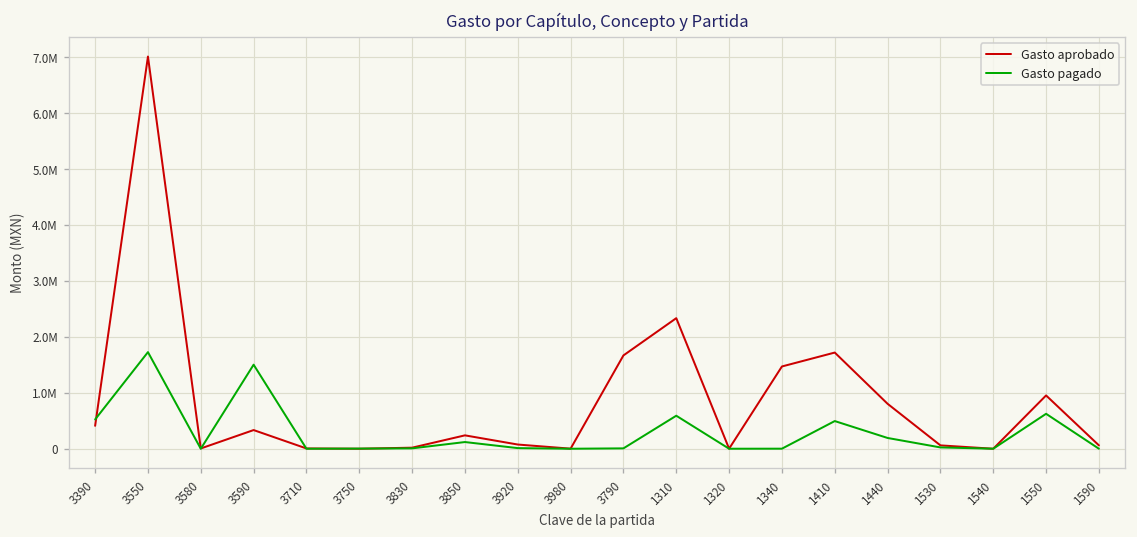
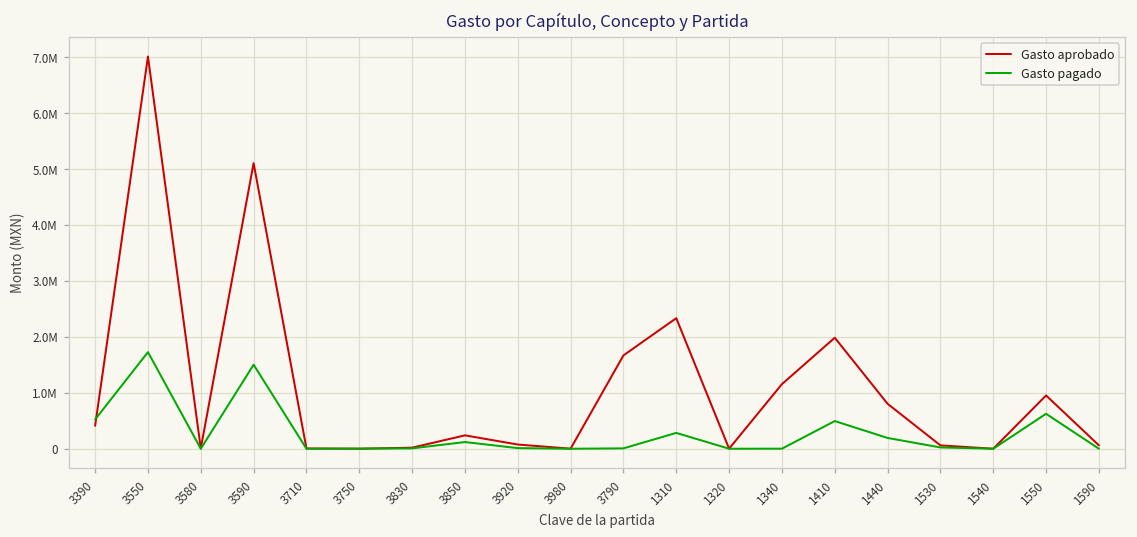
  {
    "Gasto aprobado": {
      "3390": 400000,
      "3550": 7000000,
-     "3590": 300000,
+     "3590": 5100000,
      "3850": 200000,
      "3920": 100000,
      "3790": 1700000,
      "1310": 2300000,
-     "1340": 1500000,
-     "1410": 1700000,
+     "1340": 1200000,
+     "1410": 2000000,
      "1440": 800000,
      "1550": 1000000,
      "1590": 100000
    },
    "Gasto pagado": {
      "3390": 500000,
      "3550": 1700000,
      "3590": 1500000,
      "3850": 100000,
      "3920": 0,
      "3790": 0,
-     "1310": 600000,
+     "1310": 300000,
      "1340": 0,
      "1410": 500000,
      "1440": 200000,
      "1550": 600000,
      "1590": 0
    }
  }
